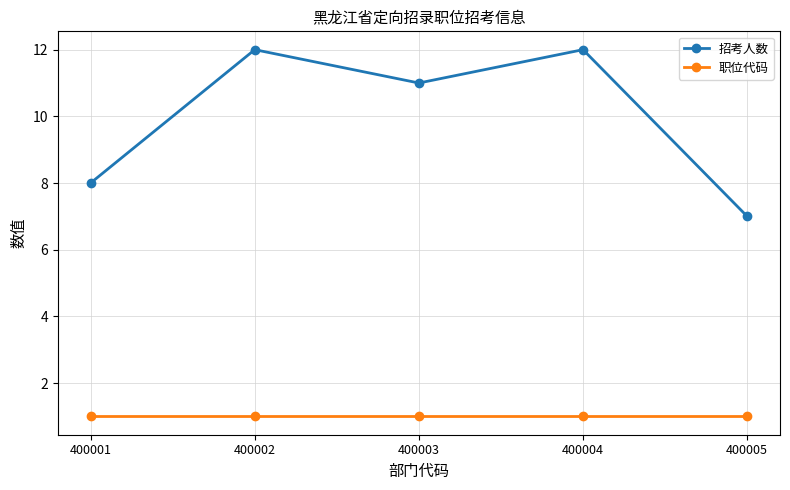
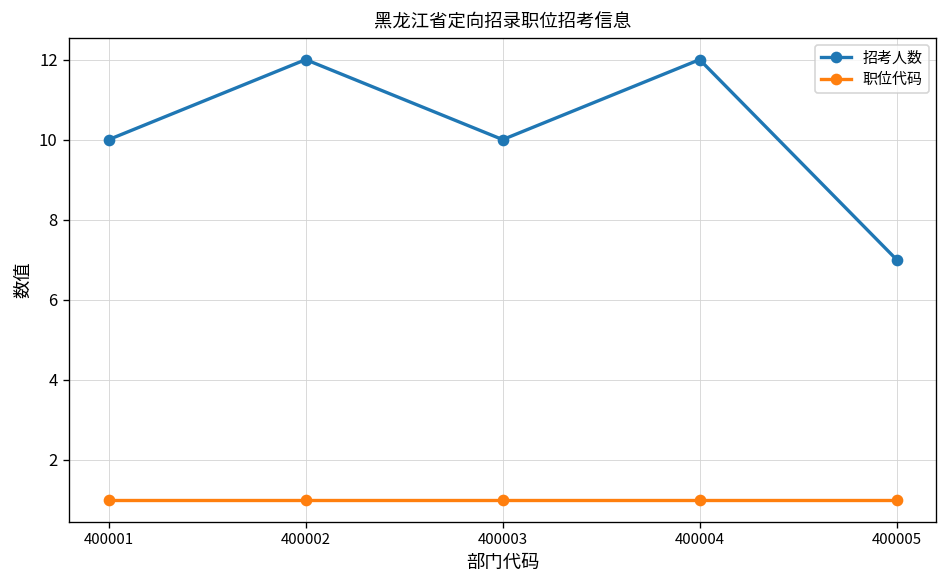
  {
    "招考人数": {
-     "400001": 8,
+     "400001": 10,
      "400002": 12,
-     "400003": 11,
+     "400003": 10,
      "400004": 12,
      "400005": 7
    },
    "职位代码": {
      "400001": 1,
      "400002": 1,
      "400003": 1,
      "400004": 1,
      "400005": 1
    }
  }
